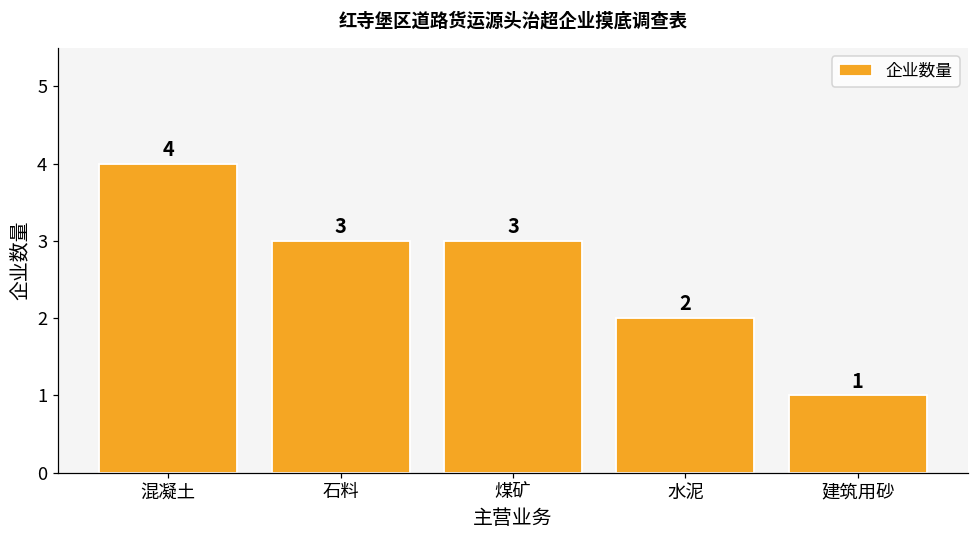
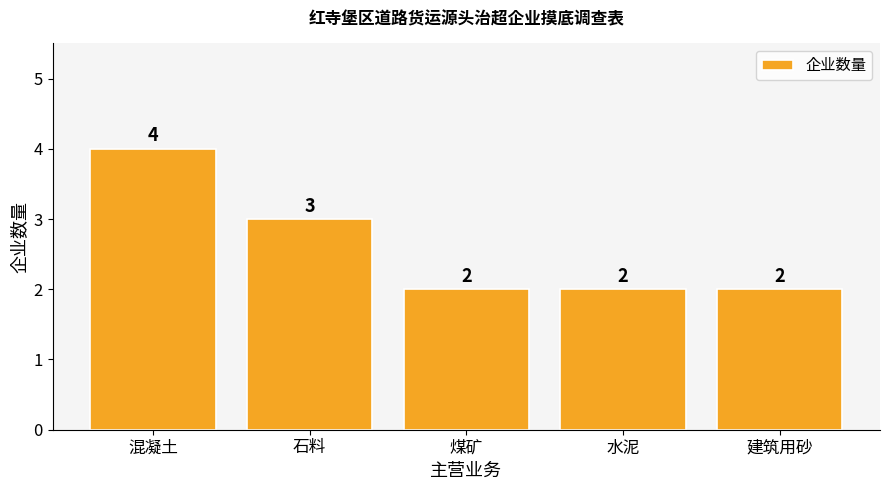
  {
    "混凝土": 4,
    "石料": 3,
-   "煤矿": 3,
+   "煤矿": 2,
    "水泥": 2,
-   "建筑用砂": 1
+   "建筑用砂": 2
  }
